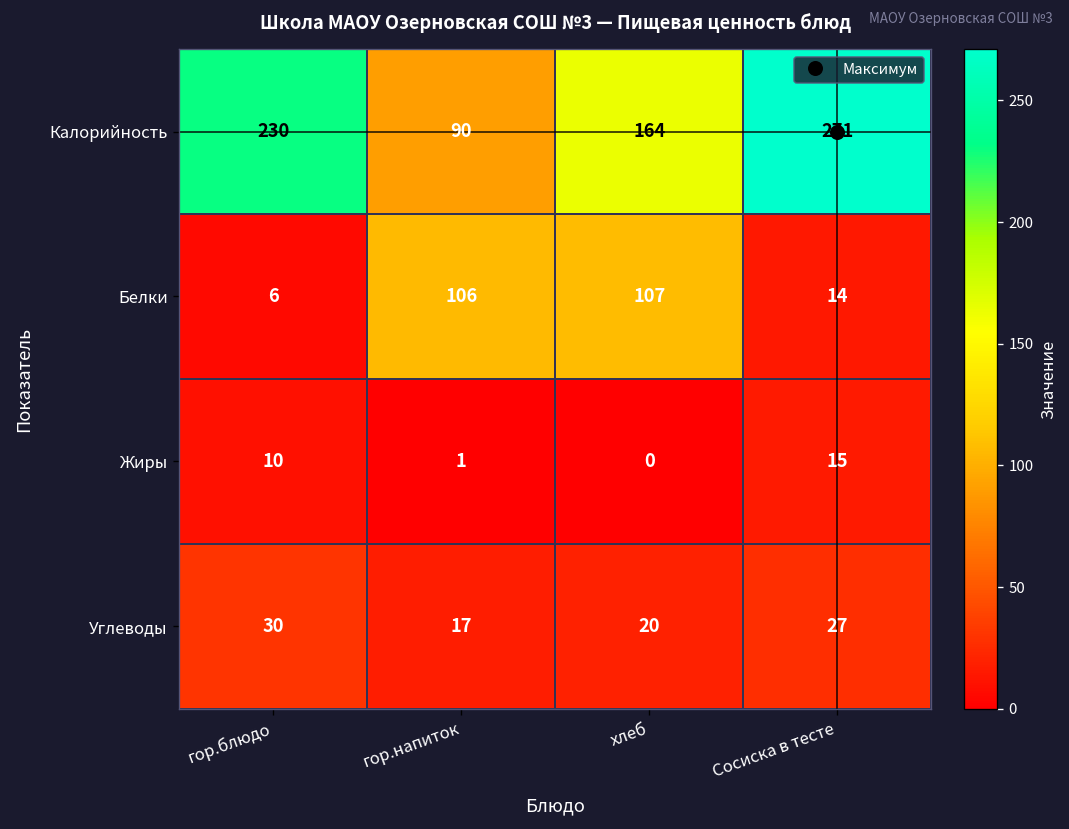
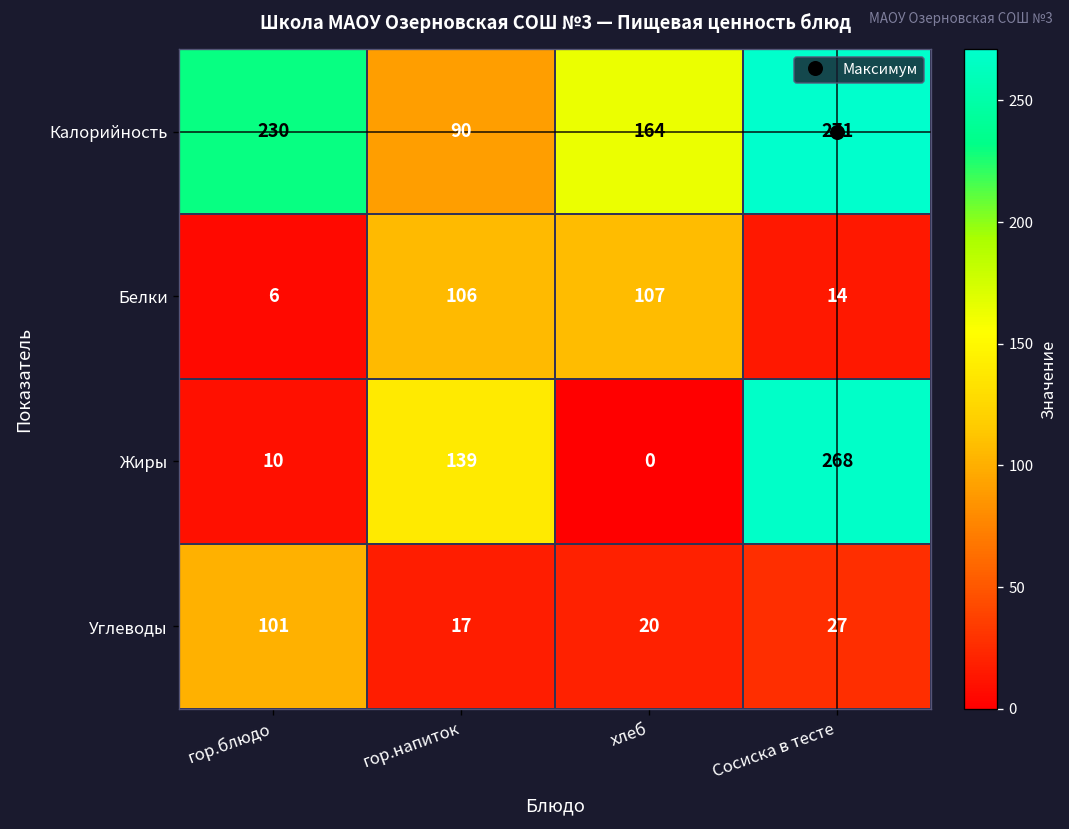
  {
    "Калорийность": {
      "гор.блюдо": 230,
      "гор.напиток": 90,
      "хлеб": 164
    },
    "Белки": {
      "гор.блюдо": 6,
      "гор.напиток": 106,
      "хлеб": 107,
      "Сосиска в тесте": 14
    },
    "Жиры": {
      "гор.блюдо": 10,
-     "гор.напиток": 1,
+     "гор.напиток": 139,
      "хлеб": 0,
-     "Сосиска в тесте": 15
+     "Сосиска в тесте": 268
    },
    "Углеводы": {
-     "гор.блюдо": 30,
+     "гор.блюдо": 101,
      "гор.напиток": 17,
      "хлеб": 20,
      "Сосиска в тесте": 27
    }
  }
